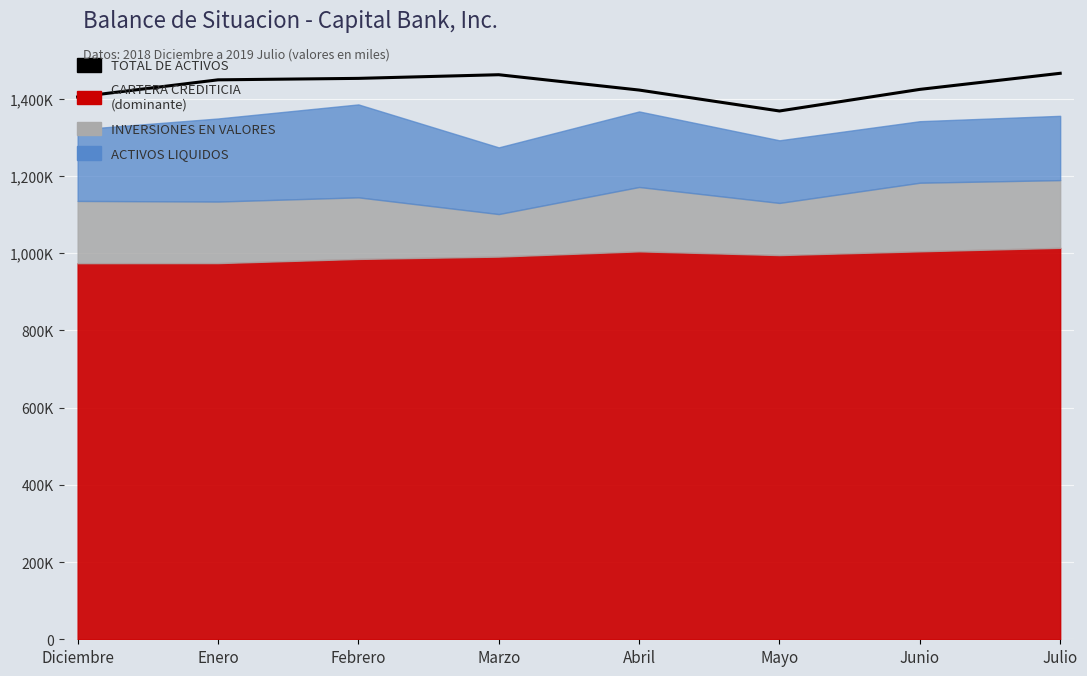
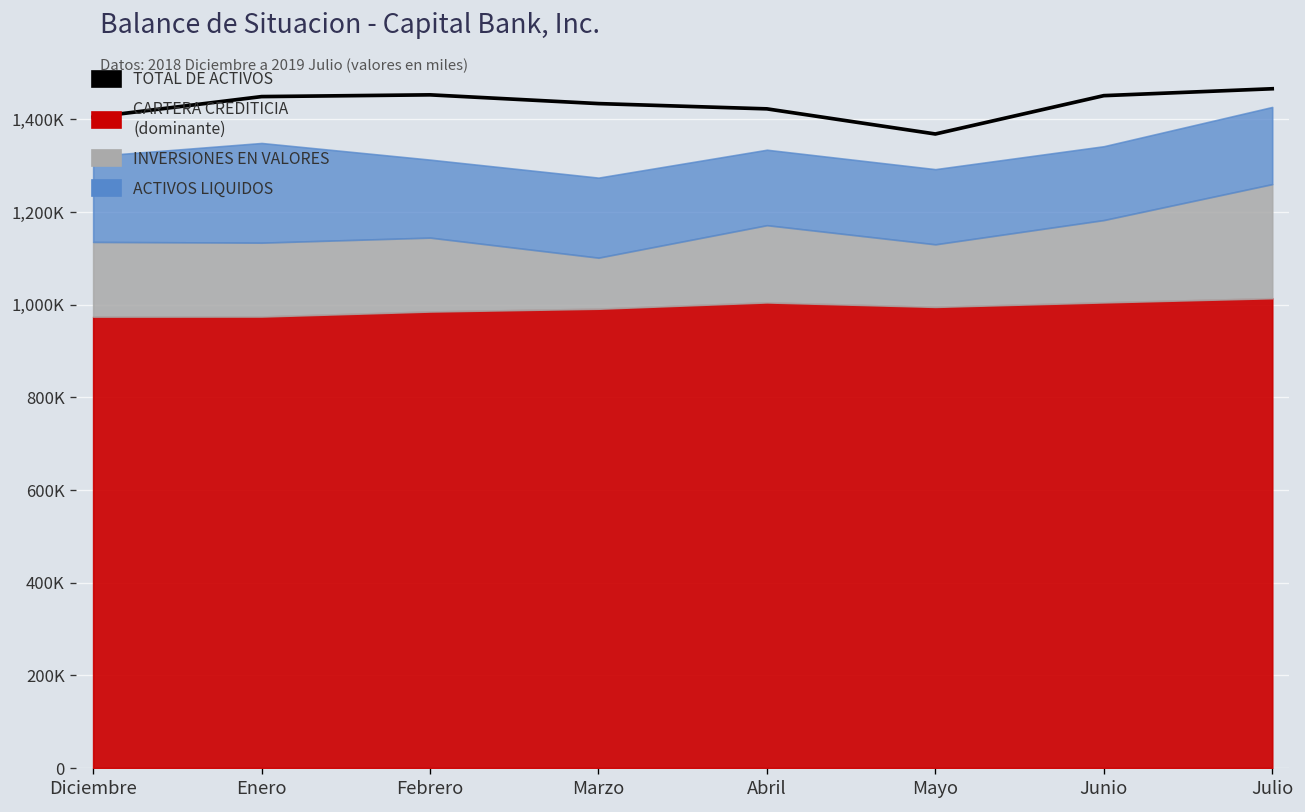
  {
    "TOTAL DE ACTIVOS": {
      "Diciembre": "1,400,000",
      "Enero": "1,450,000",
      "Febrero": "1,450,000",
-     "Marzo": "1,460,000",
+     "Marzo": "1,430,000",
      "Abril": "1,420,000",
      "Mayo": "1,370,000",
-     "Junio": "1,420,000",
+     "Junio": "1,450,000",
      "Julio": "1,470,000"
    },
    "INVERSIONES EN VALORES": {
      "Diciembre": "160,000",
      "Enero": "160,000",
      "Febrero": "160,000",
      "Marzo": "110,000",
      "Abril": "170,000",
      "Mayo": "130,000",
      "Junio": "180,000",
-     "Julio": "180,000"
+     "Julio": "250,000"
    },
    "ACTIVOS LIQUIDOS": {
      "Diciembre": "190,000",
      "Enero": "220,000",
-     "Febrero": "240,000",
+     "Febrero": "170,000",
      "Marzo": "170,000",
-     "Abril": "200,000",
+     "Abril": "160,000",
      "Mayo": "160,000",
      "Junio": "160,000",
      "Julio": "170,000"
    }
  }
